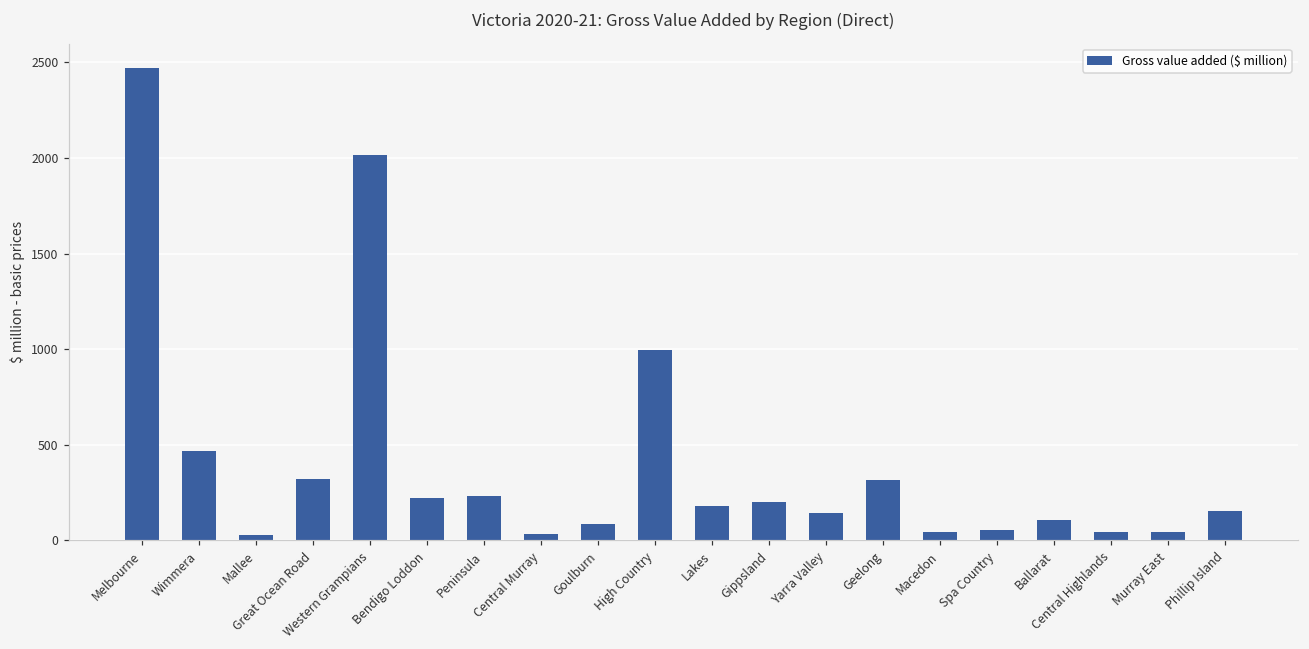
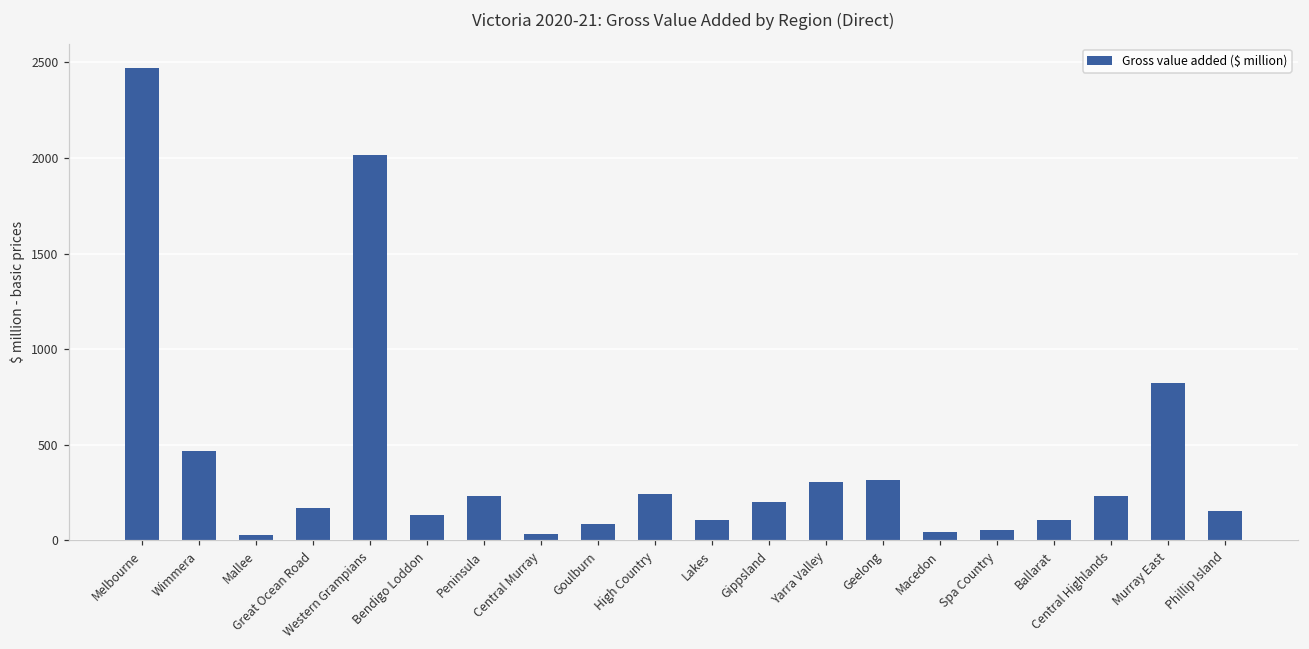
  {
    "Melbourne": 2470,
    "Wimmera": 470,
    "Mallee": 30,
-   "Great Ocean Road": 320,
+   "Great Ocean Road": 170,
    "Western Grampians": 2020,
-   "Bendigo Loddon": 220,
+   "Bendigo Loddon": 130,
    "Peninsula": 230,
    "Central Murray": 30,
    "Goulburn": 90,
-   "High Country": 990,
-   "Lakes": 180,
+   "High Country": 240,
+   "Lakes": 110,
    "Gippsland": 200,
-   "Yarra Valley": 140,
+   "Yarra Valley": 310,
    "Geelong": 320,
    "Macedon": 40,
    "Spa Country": 50,
    "Ballarat": 110,
-   "Central Highlands": 40,
-   "Murray East": 40,
+   "Central Highlands": 230,
+   "Murray East": 820,
    "Phillip Island": 160
  }
